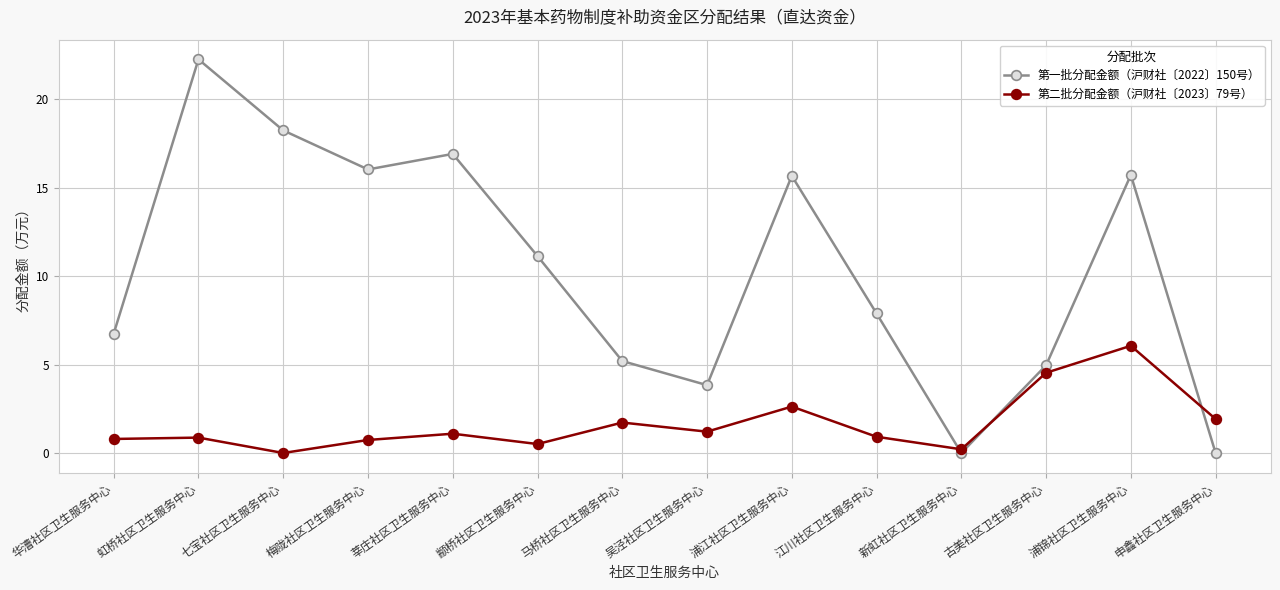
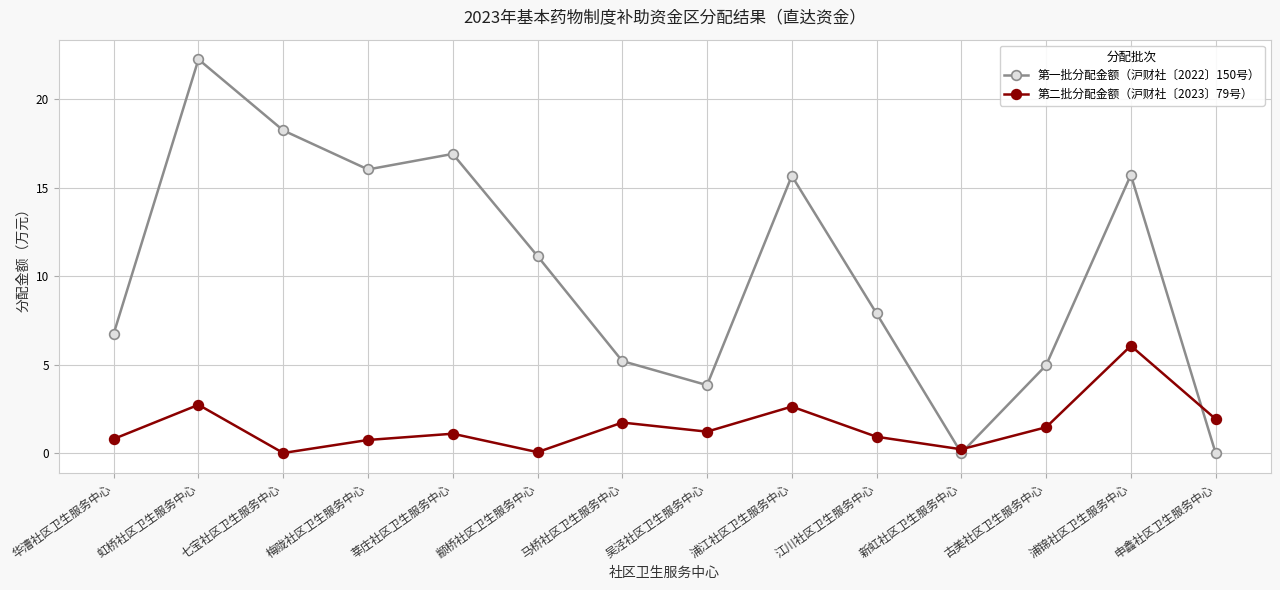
  {
    "第一批分配金额（沪财社〔2022〕150号）": {
      "华漕社区卫生服务中心": 6.7,
      "虹桥社区卫生服务中心": 22.2,
      "七宝社区卫生服务中心": 18.2,
      "梅陇社区卫生服务中心": 16.0,
      "莘庄社区卫生服务中心": 16.9,
      "颛桥社区卫生服务中心": 11.1,
      "马桥社区卫生服务中心": 5.2,
      "吴泾社区卫生服务中心": 3.8,
      "浦江社区卫生服务中心": 15.7,
      "江川社区卫生服务中心": 7.9,
      "新虹社区卫生服务中心": 0.0,
      "古美社区卫生服务中心": 5.0,
      "浦锦社区卫生服务中心": 15.7,
      "申鑫社区卫生服务中心": 0.0
    },
    "第二批分配金额（沪财社〔2023〕79号）": {
      "华漕社区卫生服务中心": 0.8,
-     "虹桥社区卫生服务中心": 0.9,
+     "虹桥社区卫生服务中心": 2.7,
      "七宝社区卫生服务中心": 0.0,
      "梅陇社区卫生服务中心": 0.7,
      "莘庄社区卫生服务中心": 1.1,
-     "颛桥社区卫生服务中心": 0.5,
+     "颛桥社区卫生服务中心": 0.0,
      "马桥社区卫生服务中心": 1.7,
      "吴泾社区卫生服务中心": 1.2,
      "浦江社区卫生服务中心": 2.6,
      "江川社区卫生服务中心": 0.9,
      "新虹社区卫生服务中心": 0.2,
-     "古美社区卫生服务中心": 4.5,
+     "古美社区卫生服务中心": 1.5,
      "浦锦社区卫生服务中心": 6.1,
      "申鑫社区卫生服务中心": 1.9
    }
  }
